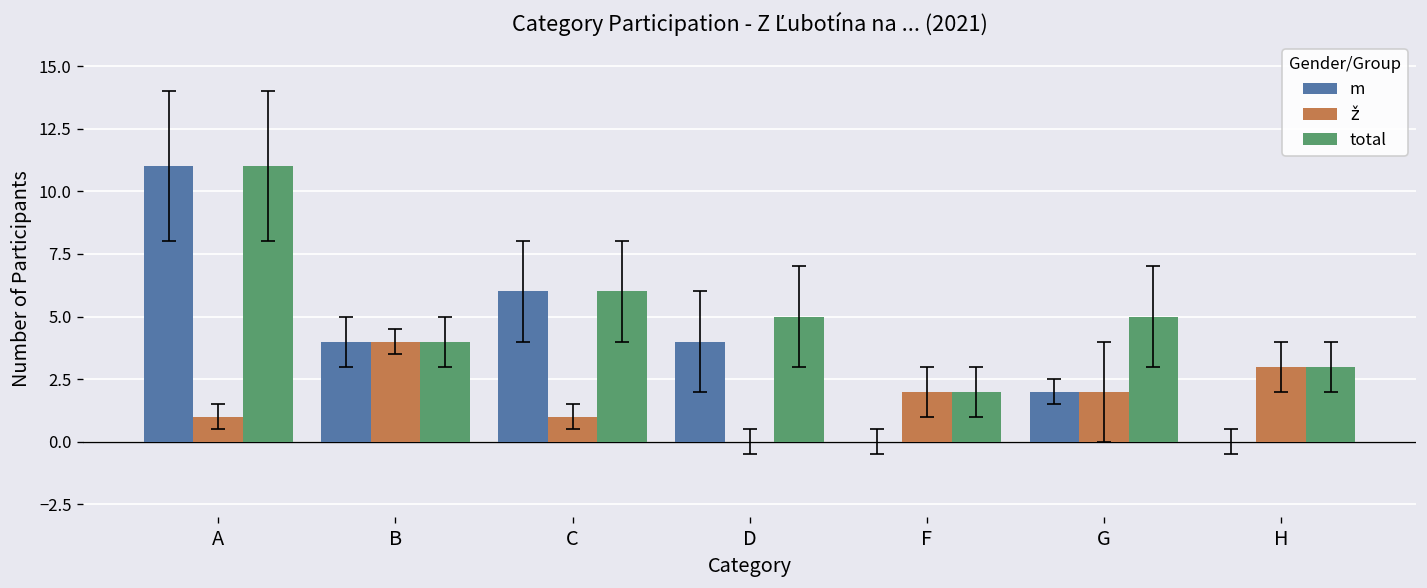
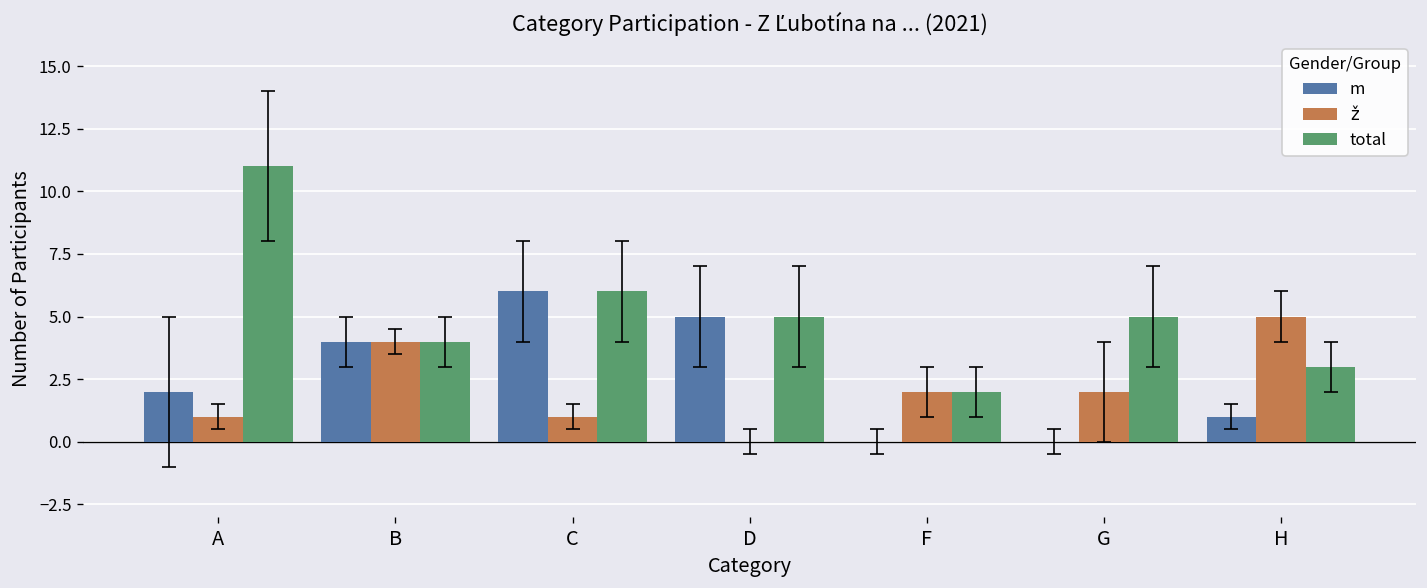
  {
    "m": {
-     "A": 11,
+     "A": 2,
      "B": 4,
      "C": 6,
-     "D": 4,
+     "D": 5,
      "F": 0,
-     "G": 2,
-     "H": 0
+     "G": 0,
+     "H": 1
    },
    "ž": {
      "A": 1,
      "B": 4,
      "C": 1,
      "D": 0,
      "F": 2,
      "G": 2,
-     "H": 3
+     "H": 5
    },
    "total": {
      "A": 11,
      "B": 4,
      "C": 6,
      "D": 5,
      "F": 2,
      "G": 5,
      "H": 3
    }
  }
